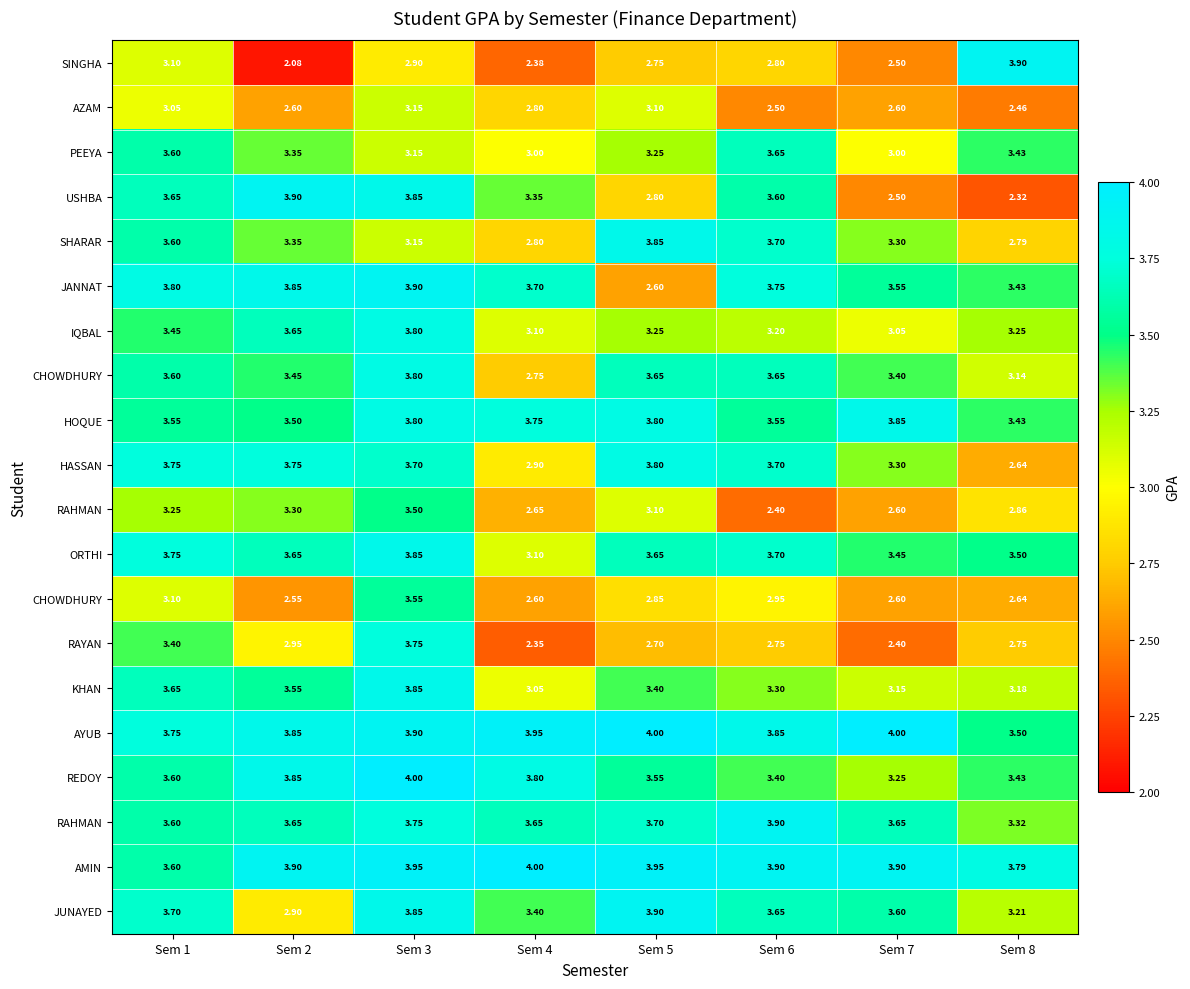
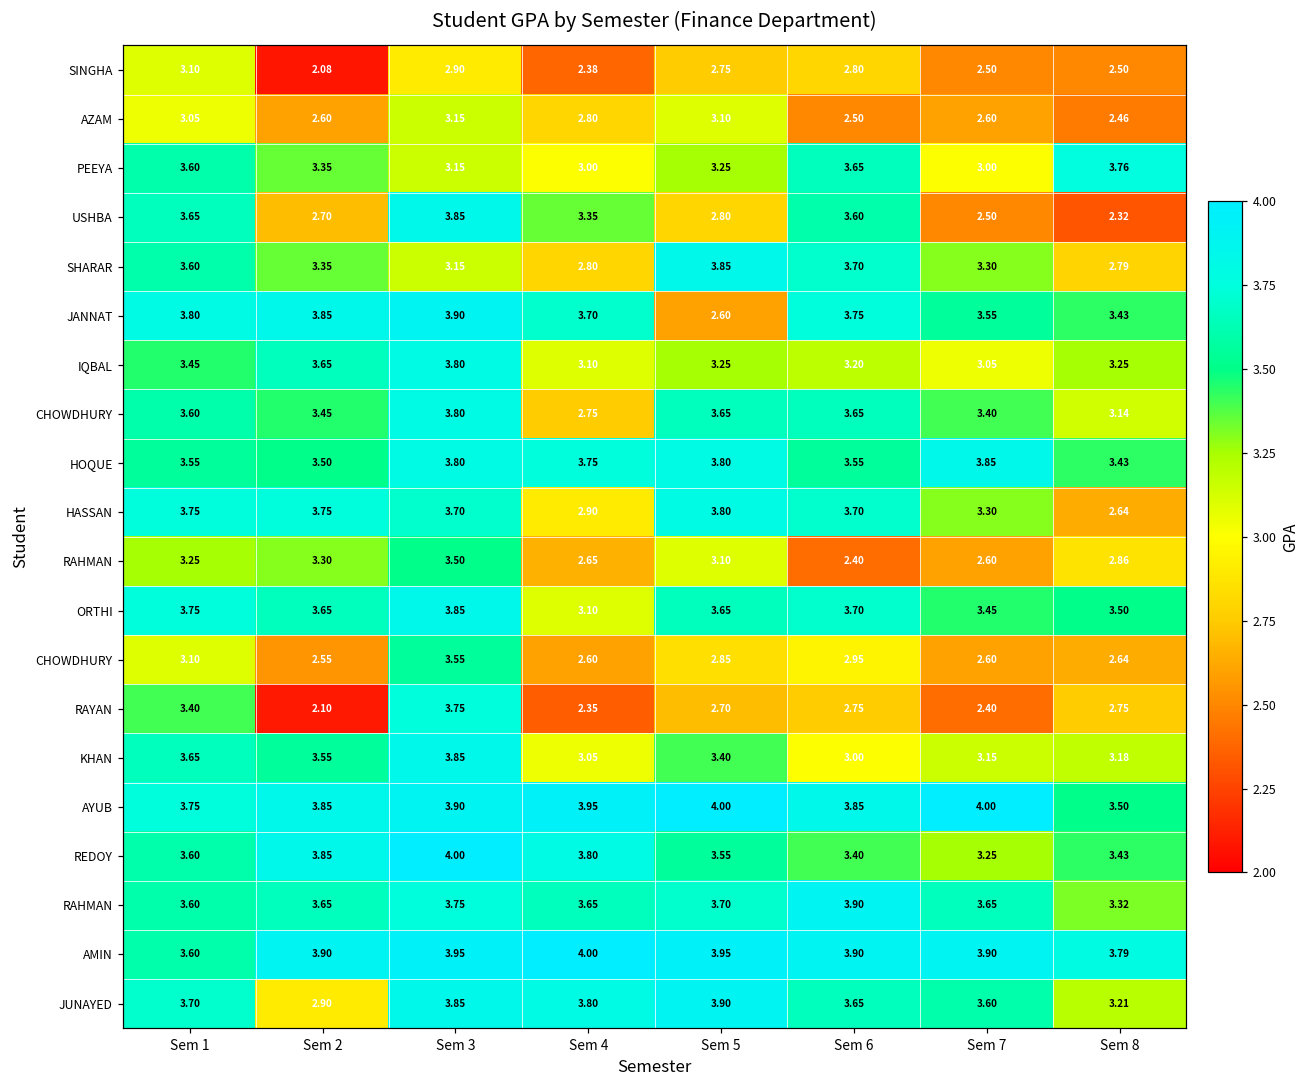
  {
    "SINGHA": {
      "Sem 1": 3.10,
      "Sem 2": 2.08,
      "Sem 3": 2.90,
      "Sem 4": 2.38,
      "Sem 5": 2.75,
      "Sem 6": 2.80,
      "Sem 7": 2.50,
-     "Sem 8": 3.90
+     "Sem 8": 2.50
    },
    "AZAM": {
      "Sem 1": 3.05,
      "Sem 2": 2.60,
      "Sem 3": 3.15,
      "Sem 4": 2.80,
      "Sem 5": 3.10,
      "Sem 6": 2.50,
      "Sem 7": 2.60,
      "Sem 8": 2.46
    },
    "PEEYA": {
      "Sem 1": 3.60,
      "Sem 2": 3.35,
      "Sem 3": 3.15,
      "Sem 4": 3.00,
      "Sem 5": 3.25,
      "Sem 6": 3.65,
      "Sem 7": 3.00,
-     "Sem 8": 3.43
+     "Sem 8": 3.76
    },
    "USHBA": {
      "Sem 1": 3.65,
-     "Sem 2": 3.90,
+     "Sem 2": 2.70,
      "Sem 3": 3.85,
      "Sem 4": 3.35,
      "Sem 5": 2.80,
      "Sem 6": 3.60,
      "Sem 7": 2.50,
      "Sem 8": 2.32
    },
    "SHARAR": {
      "Sem 1": 3.60,
      "Sem 2": 3.35,
      "Sem 3": 3.15,
      "Sem 4": 2.80,
      "Sem 5": 3.85,
      "Sem 6": 3.70,
      "Sem 7": 3.30,
      "Sem 8": 2.79
    },
    "JANNAT": {
      "Sem 1": 3.80,
      "Sem 2": 3.85,
      "Sem 3": 3.90,
      "Sem 4": 3.70,
      "Sem 5": 2.60,
      "Sem 6": 3.75,
      "Sem 7": 3.55,
      "Sem 8": 3.43
    },
    "IQBAL": {
      "Sem 1": 3.45,
      "Sem 2": 3.65,
      "Sem 3": 3.80,
      "Sem 4": 3.10,
      "Sem 5": 3.25,
      "Sem 6": 3.20,
      "Sem 7": 3.05,
      "Sem 8": 3.25
    },
    "HOQUE": {
      "Sem 1": 3.55,
      "Sem 2": 3.50,
      "Sem 3": 3.80,
      "Sem 4": 3.75,
      "Sem 5": 3.80,
      "Sem 6": 3.55,
      "Sem 7": 3.85,
      "Sem 8": 3.43
    },
    "HASSAN": {
      "Sem 1": 3.75,
      "Sem 2": 3.75,
      "Sem 3": 3.70,
      "Sem 4": 2.90,
      "Sem 5": 3.80,
      "Sem 6": 3.70,
      "Sem 7": 3.30,
      "Sem 8": 2.64
    },
    "ORTHI": {
      "Sem 1": 3.75,
      "Sem 2": 3.65,
      "Sem 3": 3.85,
      "Sem 4": 3.10,
      "Sem 5": 3.65,
      "Sem 6": 3.70,
      "Sem 7": 3.45,
      "Sem 8": 3.50
    },
    "RAYAN": {
      "Sem 1": 3.40,
-     "Sem 2": 2.95,
+     "Sem 2": 2.10,
      "Sem 3": 3.75,
      "Sem 4": 2.35,
      "Sem 5": 2.70,
      "Sem 6": 2.75,
      "Sem 7": 2.40,
      "Sem 8": 2.75
    },
    "KHAN": {
      "Sem 1": 3.65,
      "Sem 2": 3.55,
      "Sem 3": 3.85,
      "Sem 4": 3.05,
      "Sem 5": 3.40,
-     "Sem 6": 3.30,
+     "Sem 6": 3.00,
      "Sem 7": 3.15,
      "Sem 8": 3.18
    },
    "AYUB": {
      "Sem 1": 3.75,
      "Sem 2": 3.85,
      "Sem 3": 3.90,
      "Sem 4": 3.95,
      "Sem 5": 4.00,
      "Sem 6": 3.85,
      "Sem 7": 4.00,
      "Sem 8": 3.50
    },
    "REDOY": {
      "Sem 1": 3.60,
      "Sem 2": 3.85,
      "Sem 3": 4.00,
      "Sem 4": 3.80,
      "Sem 5": 3.55,
      "Sem 6": 3.40,
      "Sem 7": 3.25,
      "Sem 8": 3.43
    },
    "AMIN": {
      "Sem 1": 3.60,
      "Sem 2": 3.90,
      "Sem 3": 3.95,
      "Sem 4": 4.00,
      "Sem 5": 3.95,
      "Sem 6": 3.90,
      "Sem 7": 3.90,
      "Sem 8": 3.79
    },
    "JUNAYED": {
      "Sem 1": 3.70,
      "Sem 2": 2.90,
      "Sem 3": 3.85,
-     "Sem 4": 3.40,
+     "Sem 4": 3.80,
      "Sem 5": 3.90,
      "Sem 6": 3.65,
      "Sem 7": 3.60,
      "Sem 8": 3.21
    }
  }
